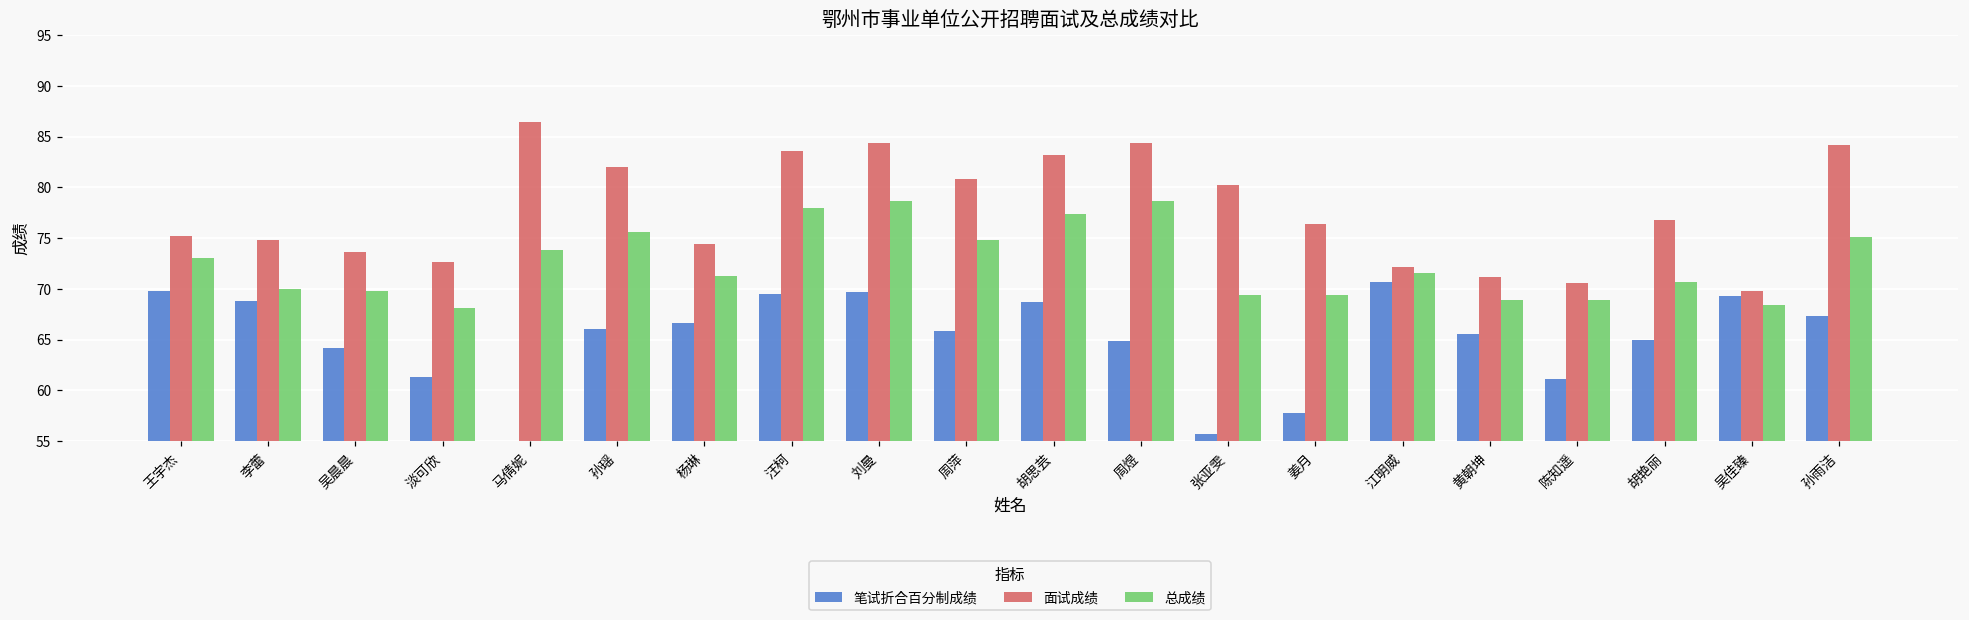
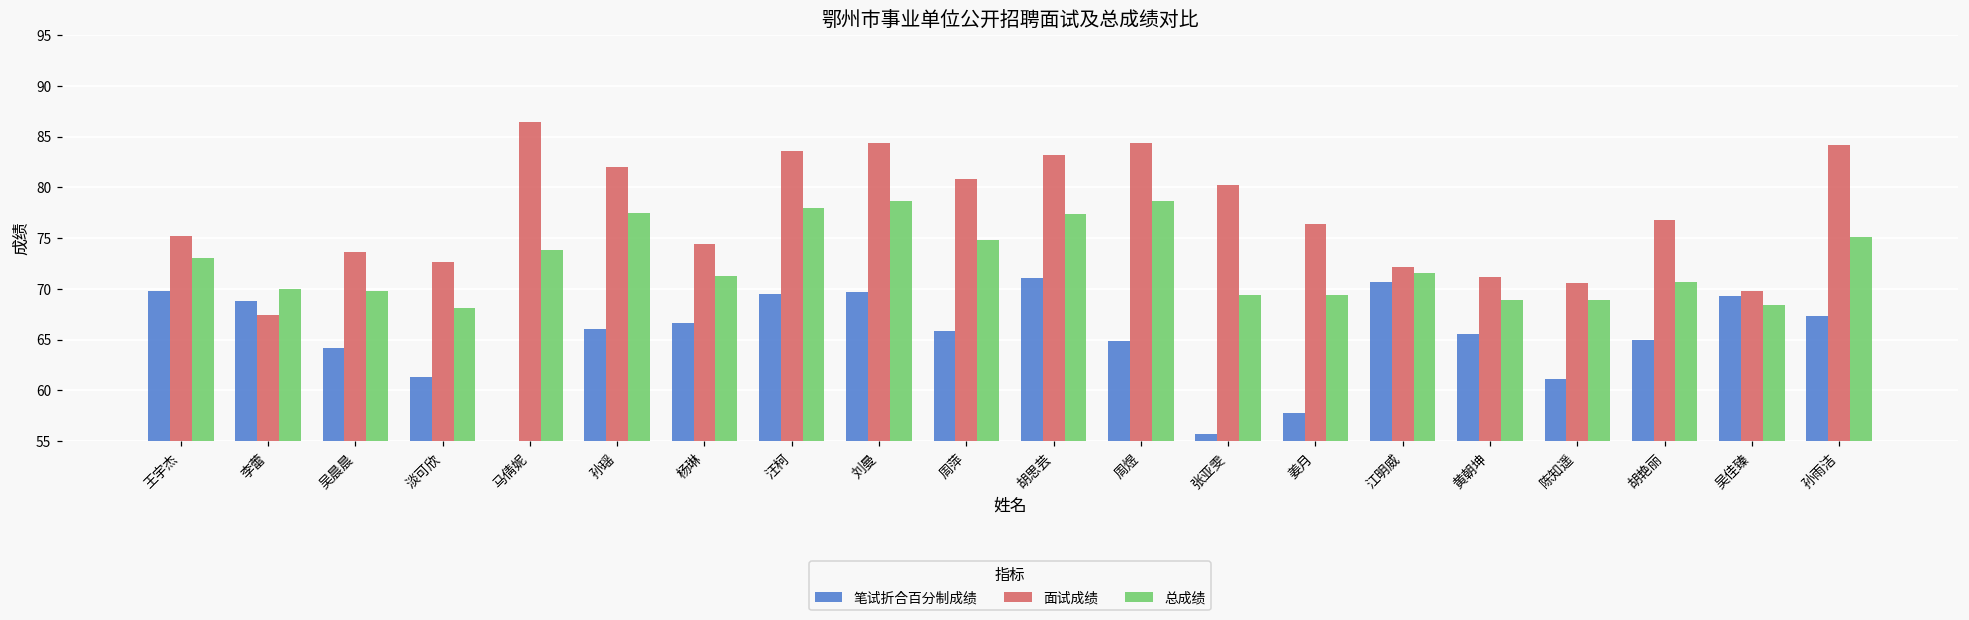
  {
    "笔试折合百分制成绩": {
      "王宇杰": 70,
      "李蕾": 69,
      "吴晨晨": 64,
      "淡可欣": 61,
      "孙瑶": 66,
      "杨琳": 67,
      "汪柯": 70,
      "刘曼": 70,
      "周萍": 66,
-     "胡思芸": 69,
+     "胡思芸": 71,
      "周煜": 65,
      "张亚雯": 56,
      "姜月": 58,
      "江明威": 71,
      "黄朝坤": 66,
      "陈知遥": 61,
      "胡艳丽": 65,
      "吴佳臻": 69,
      "孙雨洁": 67
    },
    "面试成绩": {
      "王宇杰": 75,
-     "李蕾": 75,
+     "李蕾": 67,
      "吴晨晨": 74,
      "淡可欣": 73,
      "马倩妮": 86,
      "孙瑶": 82,
      "杨琳": 74,
      "汪柯": 84,
      "刘曼": 84,
      "周萍": 81,
      "胡思芸": 83,
      "周煜": 84,
      "张亚雯": 80,
      "姜月": 76,
      "江明威": 72,
      "黄朝坤": 71,
      "陈知遥": 71,
      "胡艳丽": 77,
      "吴佳臻": 70,
      "孙雨洁": 84
    },
    "总成绩": {
      "王宇杰": 73,
      "李蕾": 70,
      "吴晨晨": 70,
      "淡可欣": 68,
      "马倩妮": 74,
-     "孙瑶": 76,
+     "孙瑶": 78,
      "杨琳": 71,
      "汪柯": 78,
      "刘曼": 79,
      "周萍": 75,
      "胡思芸": 77,
      "周煜": 79,
      "张亚雯": 69,
      "姜月": 69,
      "江明威": 72,
      "黄朝坤": 69,
      "陈知遥": 69,
      "胡艳丽": 71,
      "吴佳臻": 68,
      "孙雨洁": 75
    }
  }
